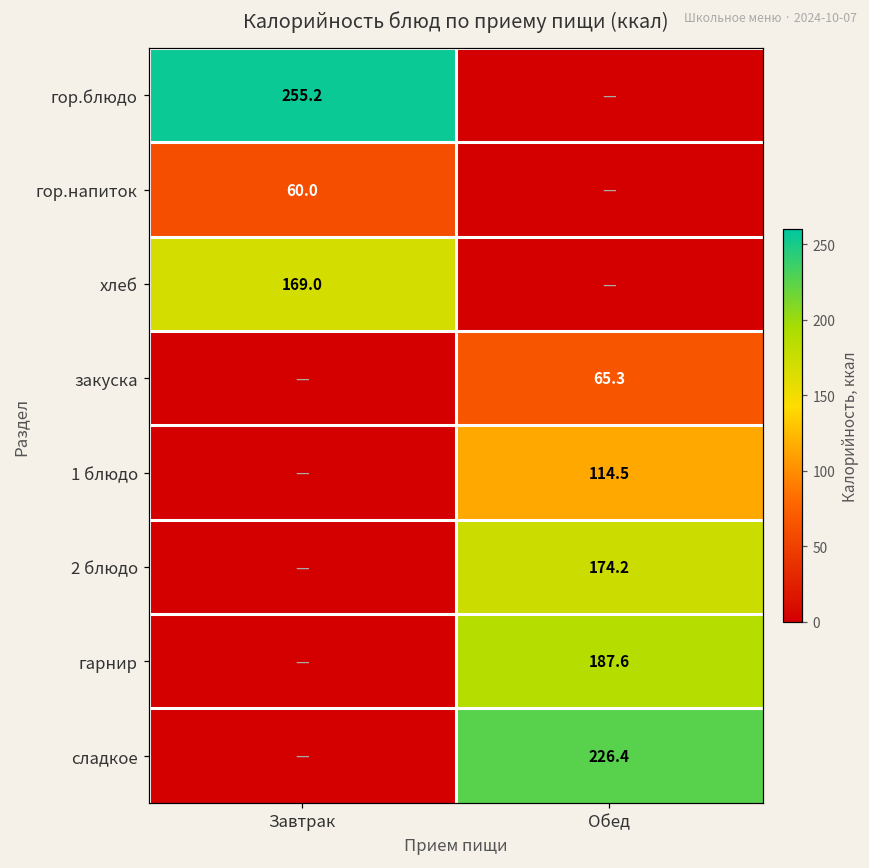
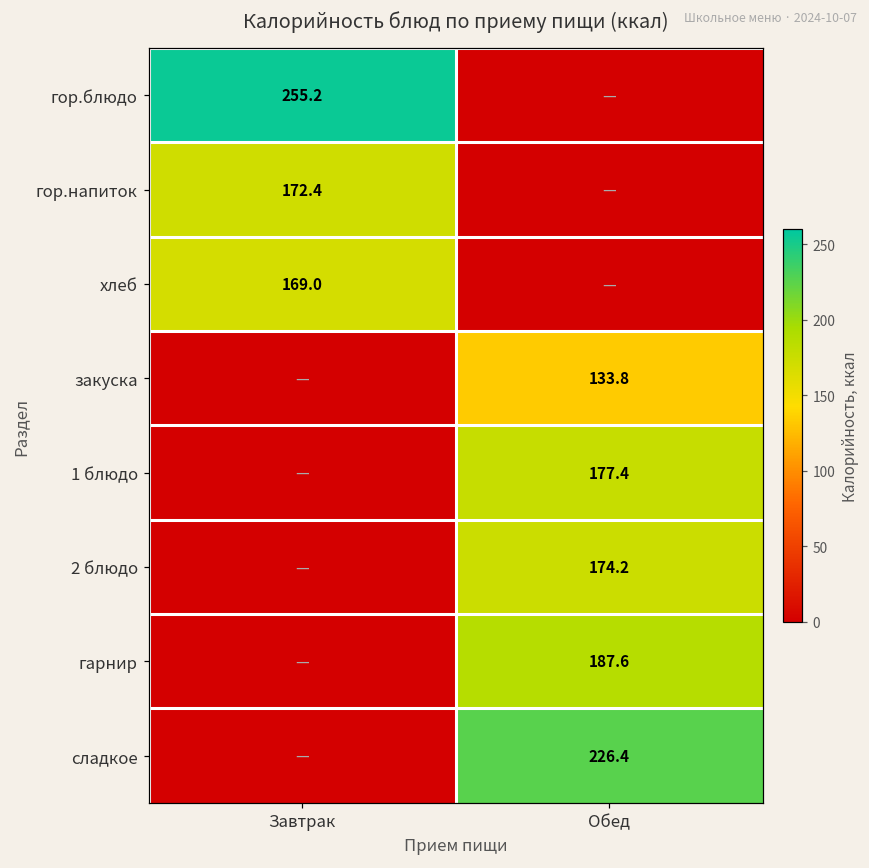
  {
    "гор.блюдо": {
      "Завтрак": 255.2
    },
    "гор.напиток": {
-     "Завтрак": 60.0
+     "Завтрак": 172.4
    },
    "хлеб": {
      "Завтрак": 169.0
    },
    "закуска": {
-     "Обед": 65.3
+     "Обед": 133.8
    },
    "1 блюдо": {
-     "Обед": 114.5
+     "Обед": 177.4
    },
    "2 блюдо": {
      "Обед": 174.2
    },
    "гарнир": {
      "Обед": 187.6
    },
    "сладкое": {
      "Обед": 226.4
    }
  }
